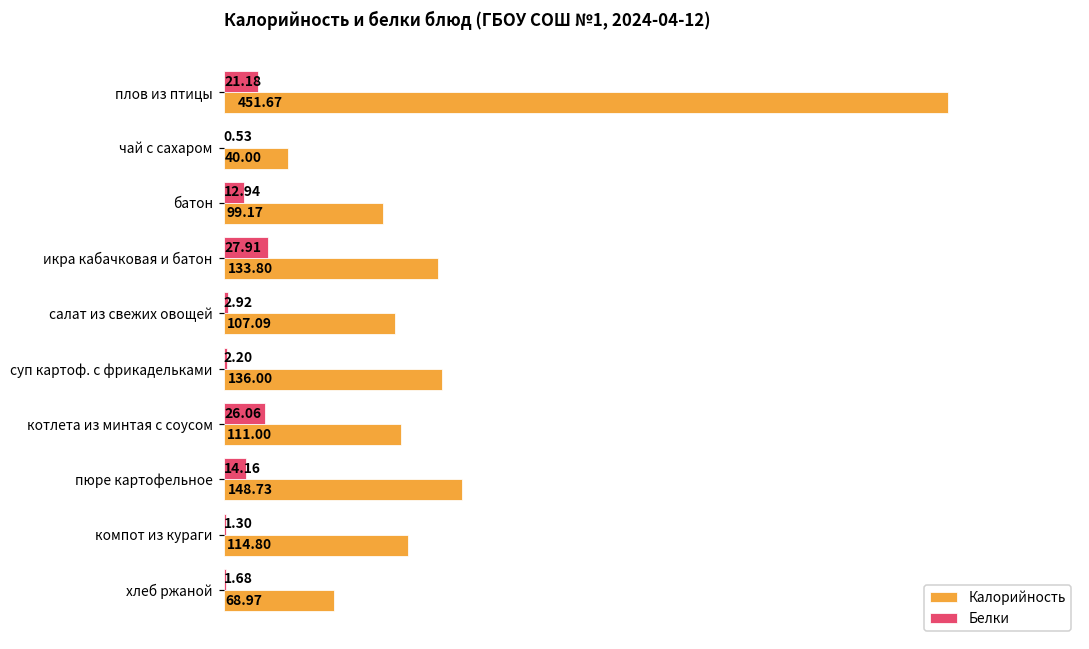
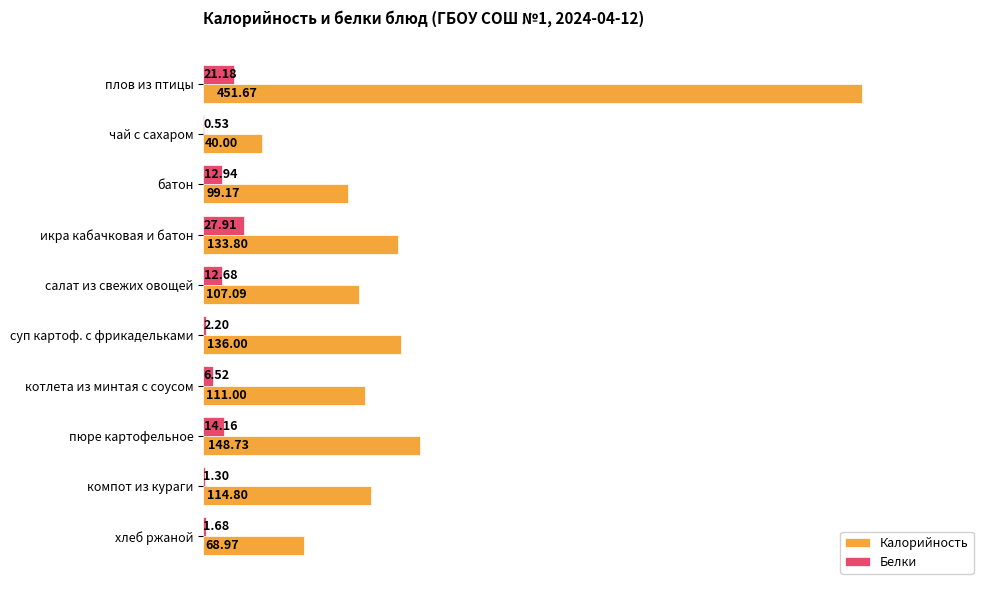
  {
    "Калорийность": {
      "плов из птицы": 451.67,
      "чай с сахаром": 40.00,
      "батон": 99.17,
      "икра кабачковая и батон": 133.80,
      "салат из свежих овощей": 107.09,
      "суп картоф. с фрикадельками": 136.00,
      "котлета из минтая с соусом": 111.00,
      "пюре картофельное": 148.73,
      "компот из кураги": 114.80,
      "хлеб ржаной": 68.97
    },
    "Белки": {
      "плов из птицы": 21.18,
      "чай с сахаром": 0.53,
      "батон": 12.94,
      "икра кабачковая и батон": 27.91,
-     "салат из свежих овощей": 2.92,
+     "салат из свежих овощей": 12.68,
      "суп картоф. с фрикадельками": 2.20,
-     "котлета из минтая с соусом": 26.06,
+     "котлета из минтая с соусом": 6.52,
      "пюре картофельное": 14.16,
      "компот из кураги": 1.30,
      "хлеб ржаной": 1.68
    }
  }
